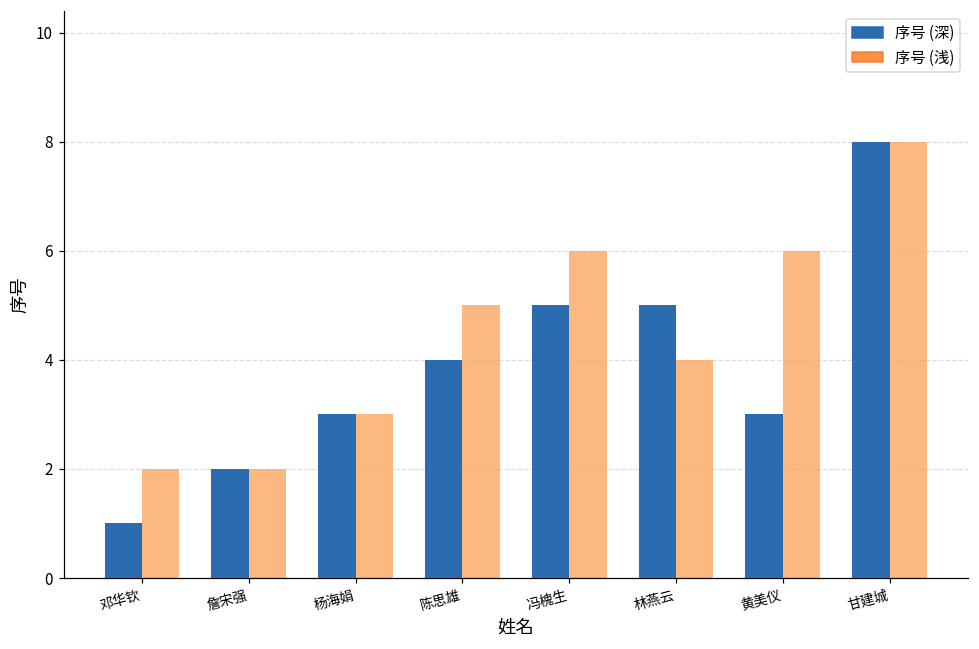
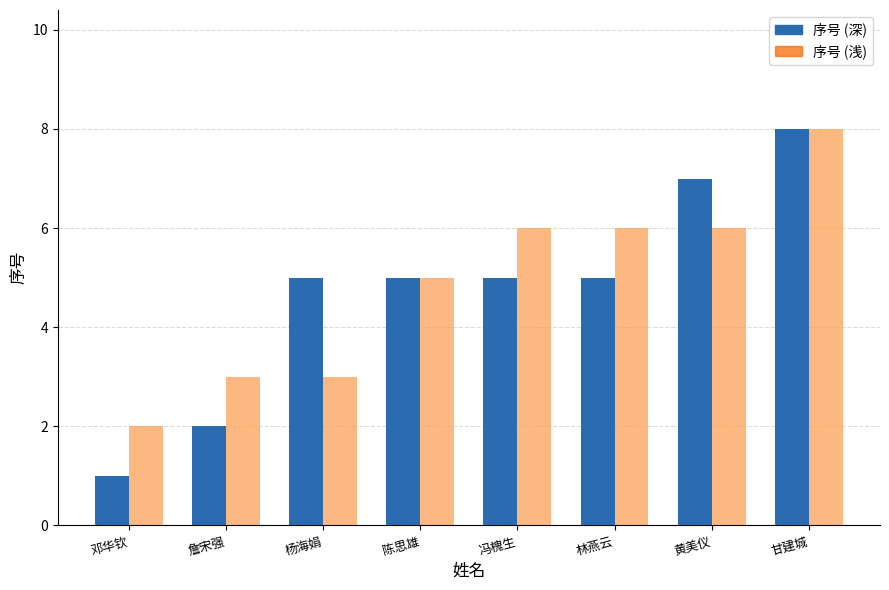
  {
    "序号 (深)": {
      "邓华钦": 1,
      "詹宋强": 2,
-     "杨海娟": 3,
-     "陈思雄": 4,
+     "杨海娟": 5,
+     "陈思雄": 5,
      "冯槐生": 5,
      "林燕云": 5,
-     "黄美仪": 3,
+     "黄美仪": 7,
      "甘建城": 8
    },
    "序号 (浅)": {
      "邓华钦": 2,
-     "詹宋强": 2,
+     "詹宋强": 3,
      "杨海娟": 3,
      "陈思雄": 5,
      "冯槐生": 6,
-     "林燕云": 4,
+     "林燕云": 6,
      "黄美仪": 6,
      "甘建城": 8
    }
  }
